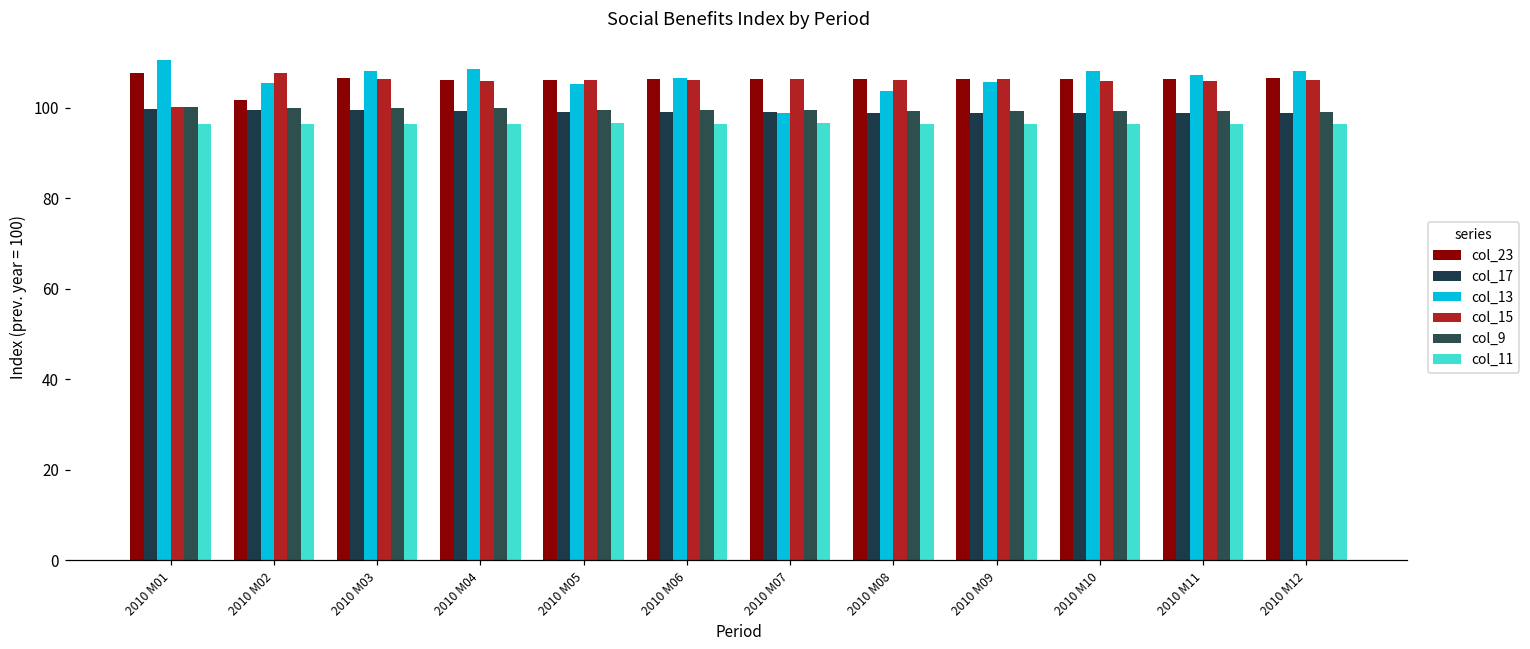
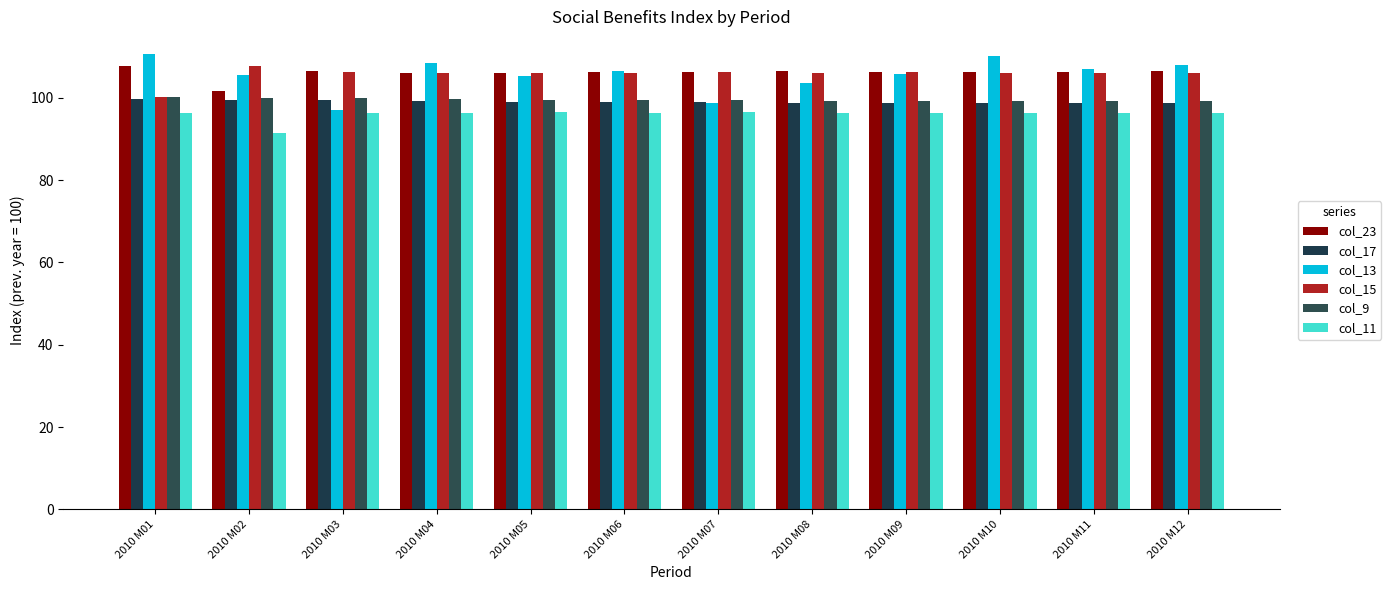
  {
    "col_23": {
      "2010 M01": 108,
      "2010 M02": 102,
      "2010 M03": 107,
      "2010 M04": 106,
      "2010 M05": 106,
      "2010 M06": 106,
      "2010 M07": 106,
      "2010 M08": 106,
      "2010 M09": 106,
      "2010 M10": 106,
      "2010 M11": 106,
      "2010 M12": 107
    },
    "col_13": {
      "2010 M01": 111,
      "2010 M02": 106,
-     "2010 M03": 108,
+     "2010 M03": 97,
      "2010 M04": 109,
      "2010 M05": 105,
      "2010 M06": 107,
      "2010 M07": 99,
      "2010 M08": 104,
      "2010 M09": 106,
-     "2010 M10": 108,
+     "2010 M10": 110,
      "2010 M11": 107,
      "2010 M12": 108
    },
    "col_15": {
      "2010 M01": 100,
      "2010 M02": 108,
      "2010 M03": 106,
      "2010 M04": 106,
      "2010 M05": 106,
      "2010 M06": 106,
      "2010 M07": 106,
      "2010 M08": 106,
      "2010 M09": 106,
      "2010 M10": 106,
      "2010 M11": 106,
      "2010 M12": 106
    },
    "col_11": {
      "2010 M01": 96,
-     "2010 M02": 96,
+     "2010 M02": 91,
      "2010 M03": 96,
      "2010 M04": 96,
      "2010 M05": 97,
      "2010 M06": 96,
      "2010 M07": 97,
      "2010 M08": 96,
      "2010 M09": 96,
      "2010 M10": 96,
      "2010 M11": 96,
      "2010 M12": 96
    }
  }
